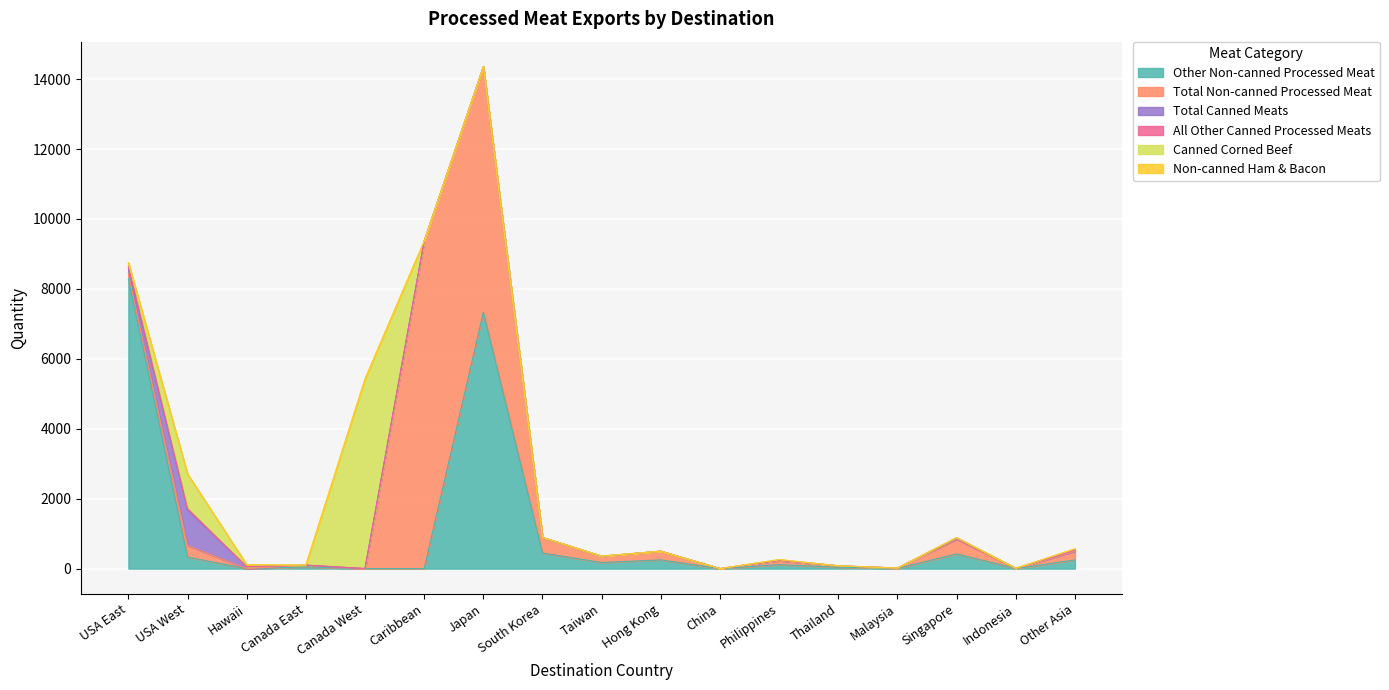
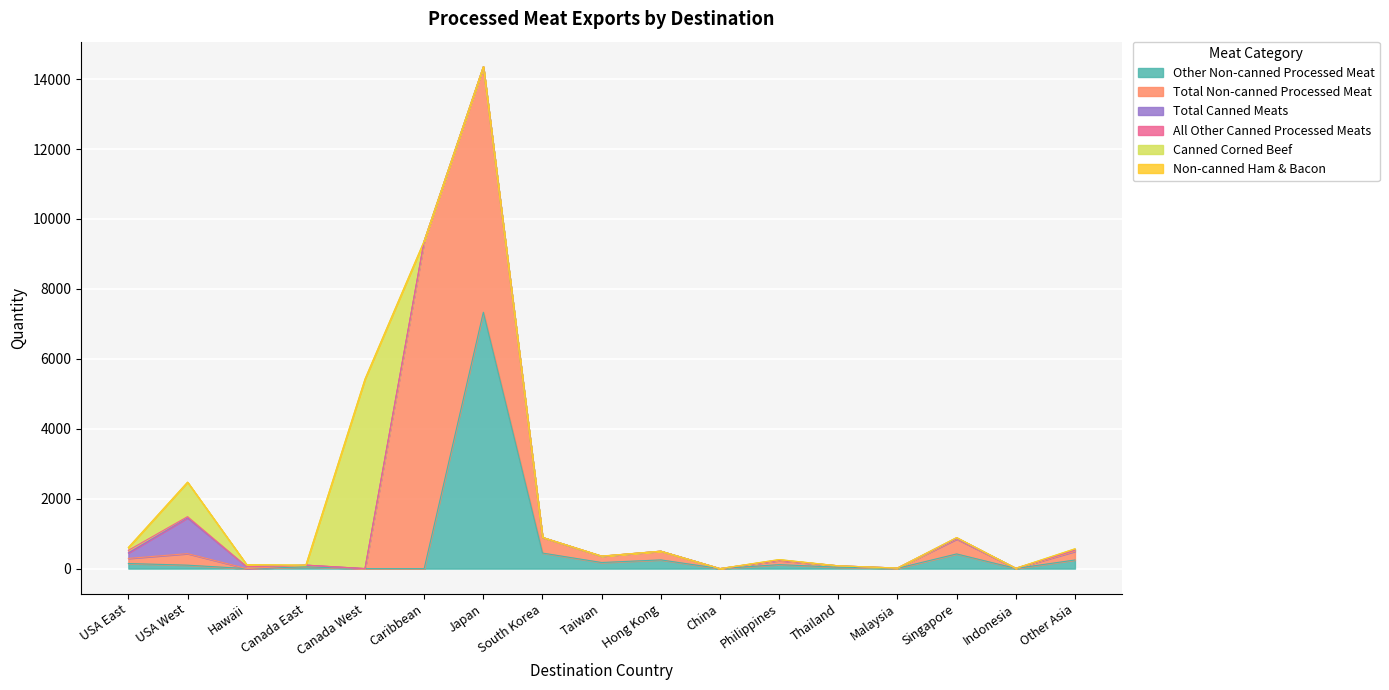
  {
    "Other Non-canned Processed Meat": {
-     "USA East": 8300,
-     "USA West": 300,
+     "USA East": 100,
+     "USA West": 100,
      "Caribbean": 0,
      "Japan": 7300,
      "South Korea": 400,
      "Taiwan": 200,
      "Hong Kong": 200,
      "Philippines": 100,
      "Singapore": 400,
      "Other Asia": 200
    },
    "Total Non-canned Processed Meat": {
      "USA East": 100,
      "USA West": 300
    },
    "Total Canned Meats": {
      "USA East": 200
    },
    "All Other Canned Processed Meats": {
      "USA East": 100
    }
  }
